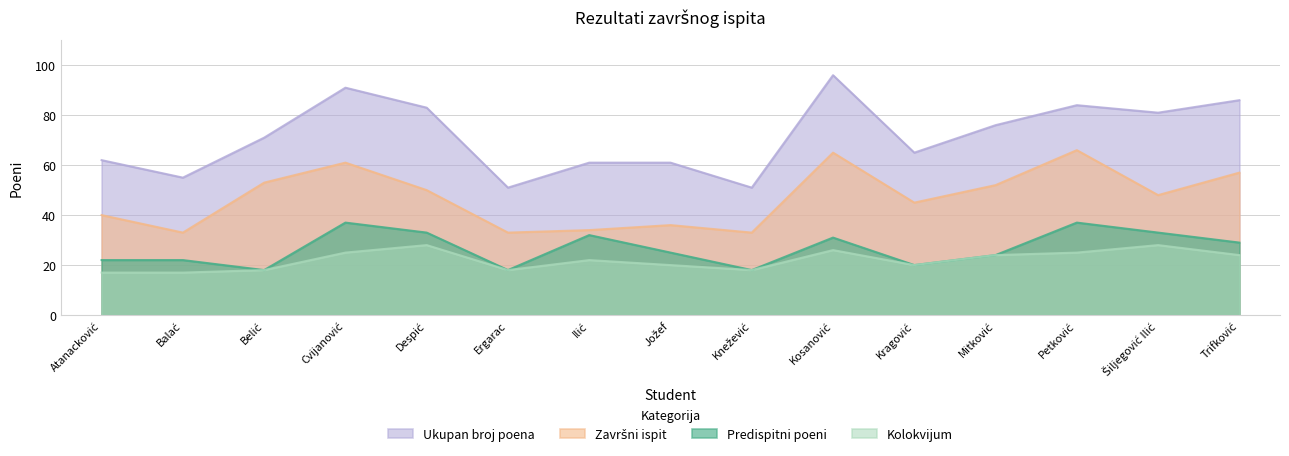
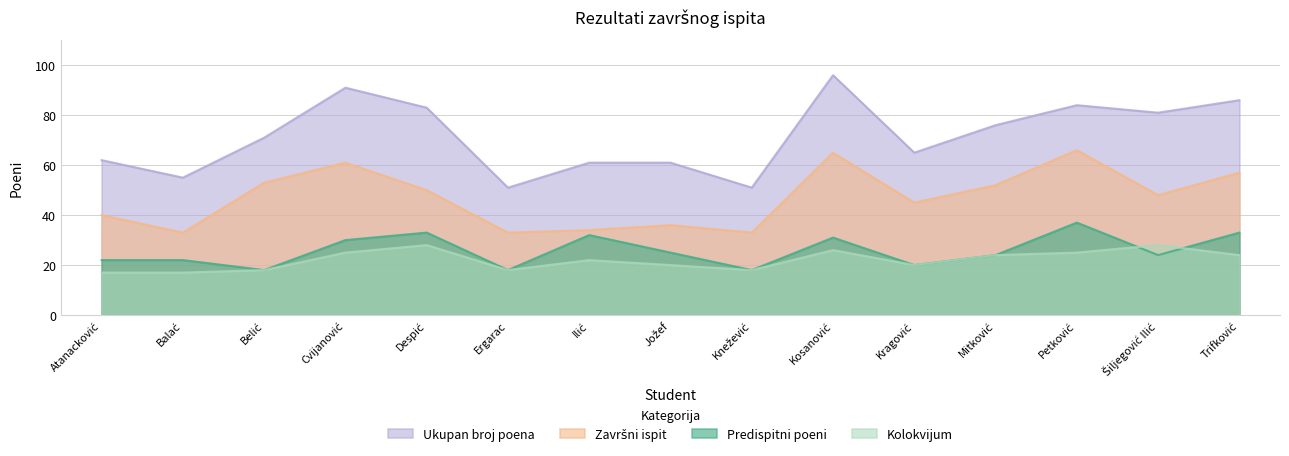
  {
    "Završni ispit": {
      "Atanacković": 40,
      "Balać": 33,
      "Belić": 53,
      "Cvijanović": 61,
      "Despić": 50,
      "Ergarac": 33,
      "Ilić": 34,
      "Jožef": 36,
      "Knežević": 33,
      "Kosanović": 65,
      "Kragović": 45,
      "Mitković": 52,
      "Petković": 66,
      "Šiljegović Ilić": 48,
      "Trifković": 57
    },
    "Predispitni poeni": {
      "Atanacković": 22,
      "Balać": 22,
-     "Cvijanović": 37,
+     "Cvijanović": 30,
      "Despić": 33,
      "Ilić": 32,
      "Jožef": 25,
      "Kosanović": 31,
      "Petković": 37,
-     "Šiljegović Ilić": 33,
-     "Trifković": 29
+     "Šiljegović Ilić": 24,
+     "Trifković": 33
    }
  }
